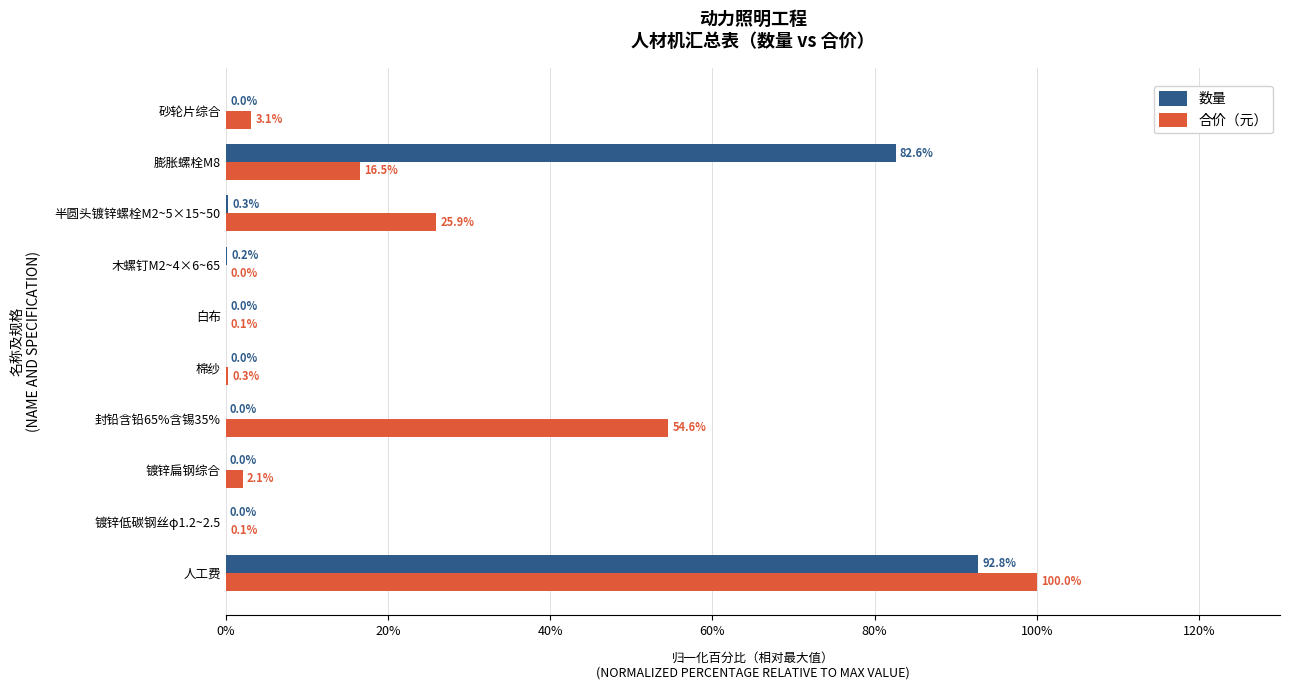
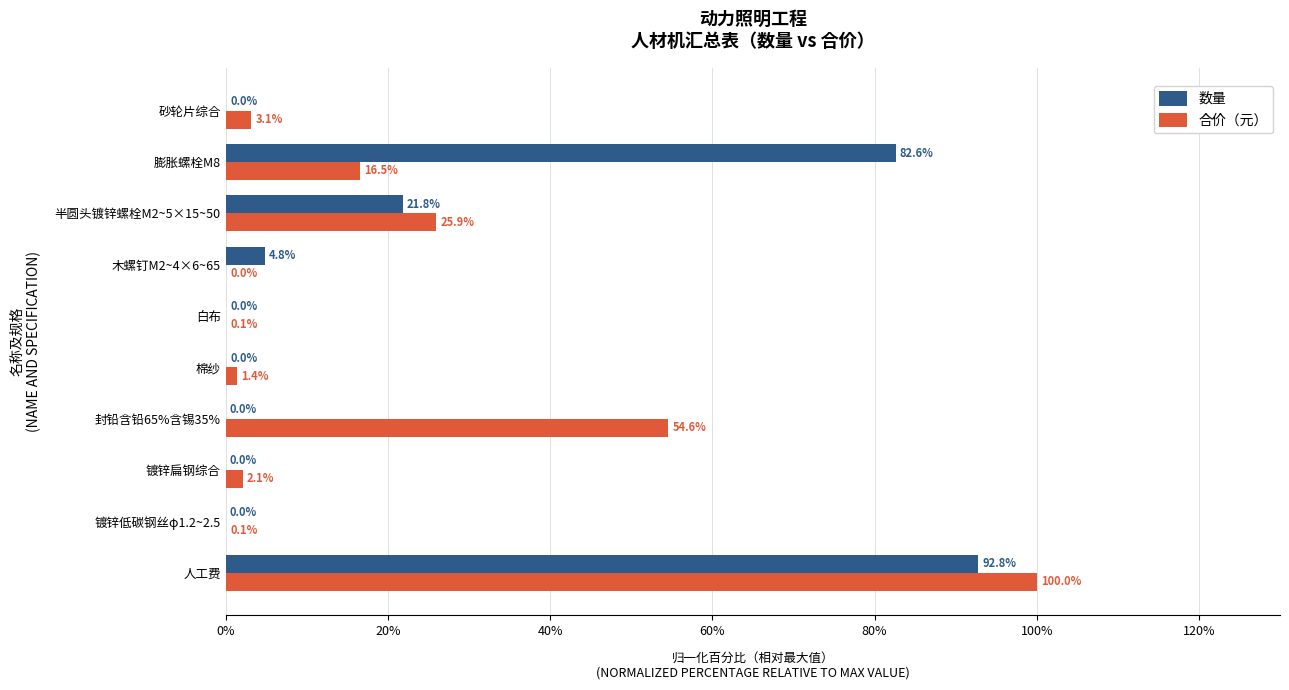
  {
    "数量": {
      "砂轮片综合": "0.0%",
      "膨胀螺栓M8": "82.6%",
-     "半圆头镀锌螺栓M2~5×15~50": "0.3%",
-     "木螺钉M2~4×6~65": "0.2%",
+     "半圆头镀锌螺栓M2~5×15~50": "21.8%",
+     "木螺钉M2~4×6~65": "4.8%",
      "白布": "0.0%",
      "棉纱": "0.0%",
      "封铅含铅65%含锡35%": "0.0%",
      "镀锌扁钢综合": "0.0%",
      "镀锌低碳钢丝φ1.2~2.5": "0.0%",
      "人工费": "92.8%"
    },
    "合价（元）": {
      "砂轮片综合": "3.1%",
      "膨胀螺栓M8": "16.5%",
      "半圆头镀锌螺栓M2~5×15~50": "25.9%",
      "木螺钉M2~4×6~65": "0.0%",
      "白布": "0.1%",
-     "棉纱": "0.3%",
+     "棉纱": "1.4%",
      "封铅含铅65%含锡35%": "54.6%",
      "镀锌扁钢综合": "2.1%",
      "镀锌低碳钢丝φ1.2~2.5": "0.1%",
      "人工费": "100.0%"
    }
  }
